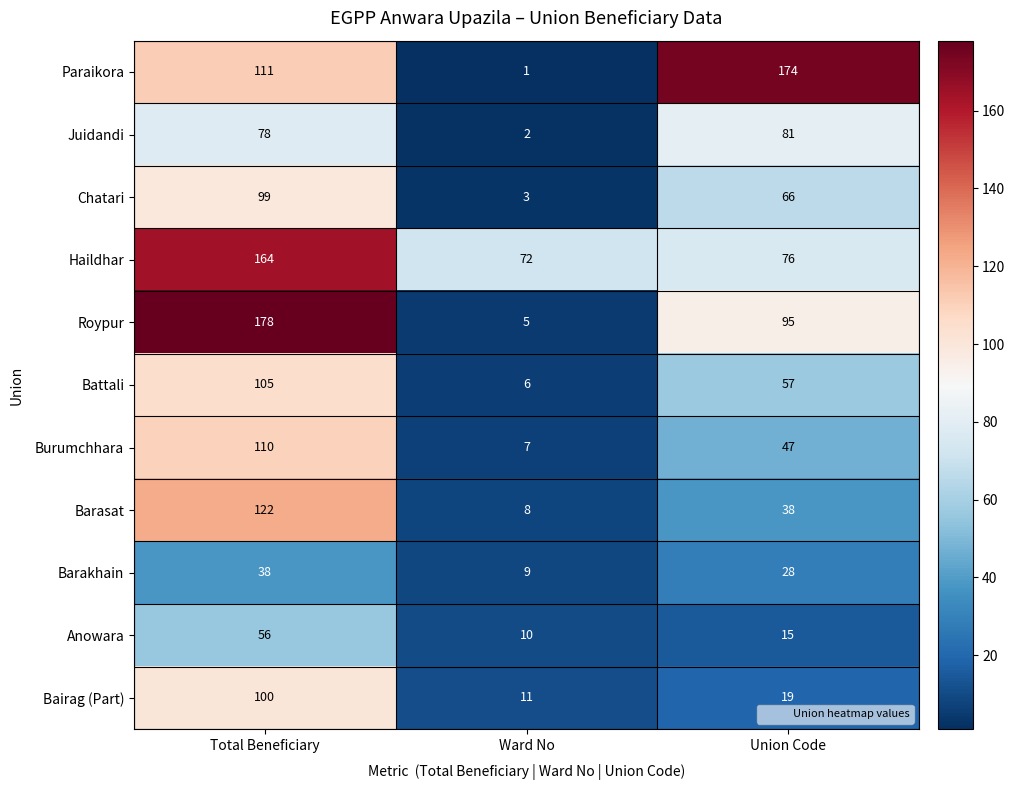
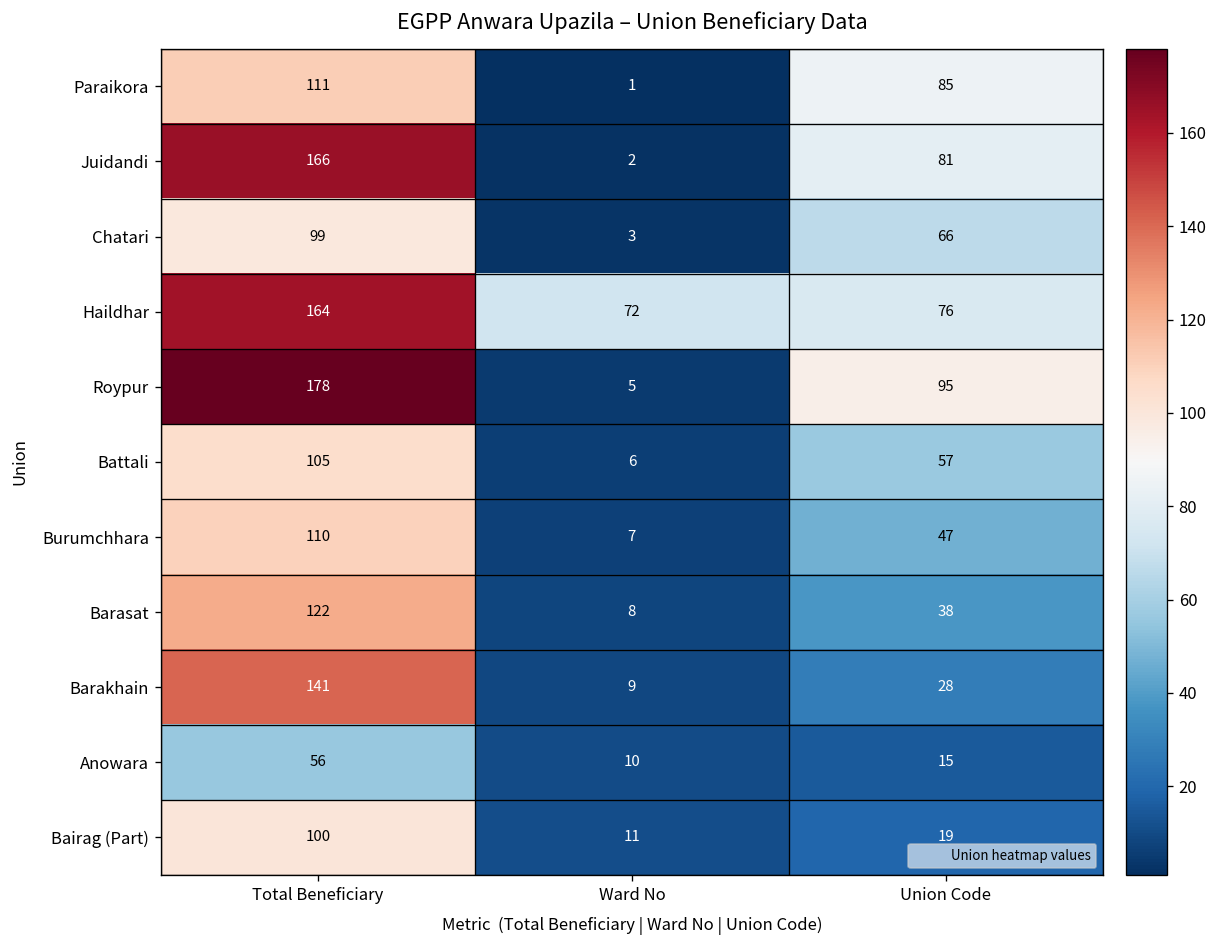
  {
    "Paraikora": {
      "Total Beneficiary": 111,
      "Ward No": 1,
-     "Union Code": 174
+     "Union Code": 85
    },
    "Juidandi": {
-     "Total Beneficiary": 78,
+     "Total Beneficiary": 166,
      "Ward No": 2,
      "Union Code": 81
    },
    "Chatari": {
      "Total Beneficiary": 99,
      "Ward No": 3,
      "Union Code": 66
    },
    "Haildhar": {
      "Total Beneficiary": 164,
      "Ward No": 72,
      "Union Code": 76
    },
    "Roypur": {
      "Total Beneficiary": 178,
      "Ward No": 5,
      "Union Code": 95
    },
    "Battali": {
      "Total Beneficiary": 105,
      "Ward No": 6,
      "Union Code": 57
    },
    "Burumchhara": {
      "Total Beneficiary": 110,
      "Ward No": 7,
      "Union Code": 47
    },
    "Barasat": {
      "Total Beneficiary": 122,
      "Ward No": 8,
      "Union Code": 38
    },
    "Barakhain": {
-     "Total Beneficiary": 38,
+     "Total Beneficiary": 141,
      "Ward No": 9,
      "Union Code": 28
    },
    "Anowara": {
      "Total Beneficiary": 56,
      "Ward No": 10,
      "Union Code": 15
    },
    "Bairag (Part)": {
      "Total Beneficiary": 100,
      "Ward No": 11,
      "Union Code": 19
    }
  }
